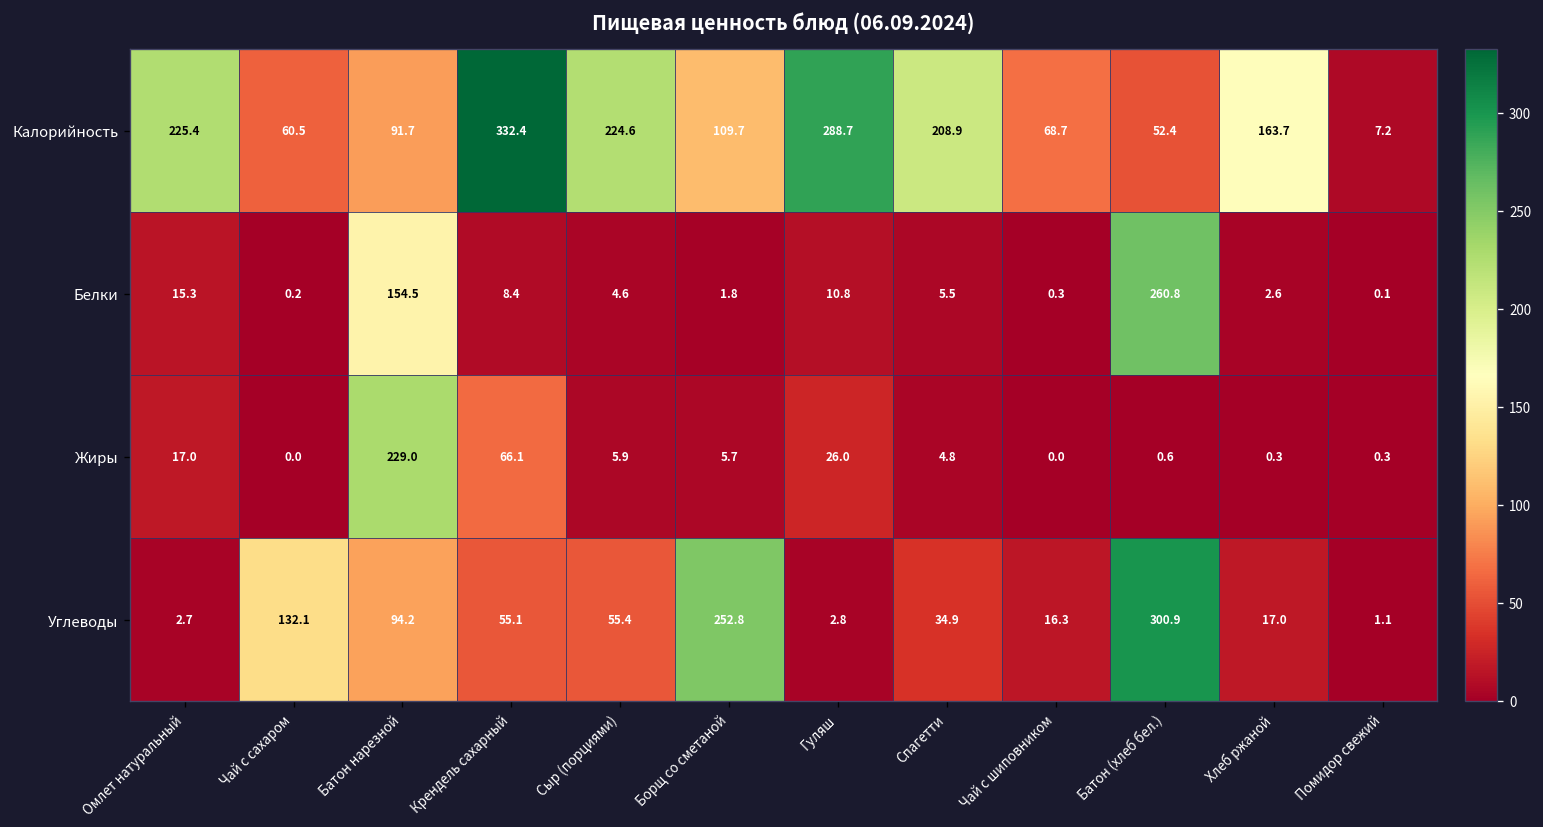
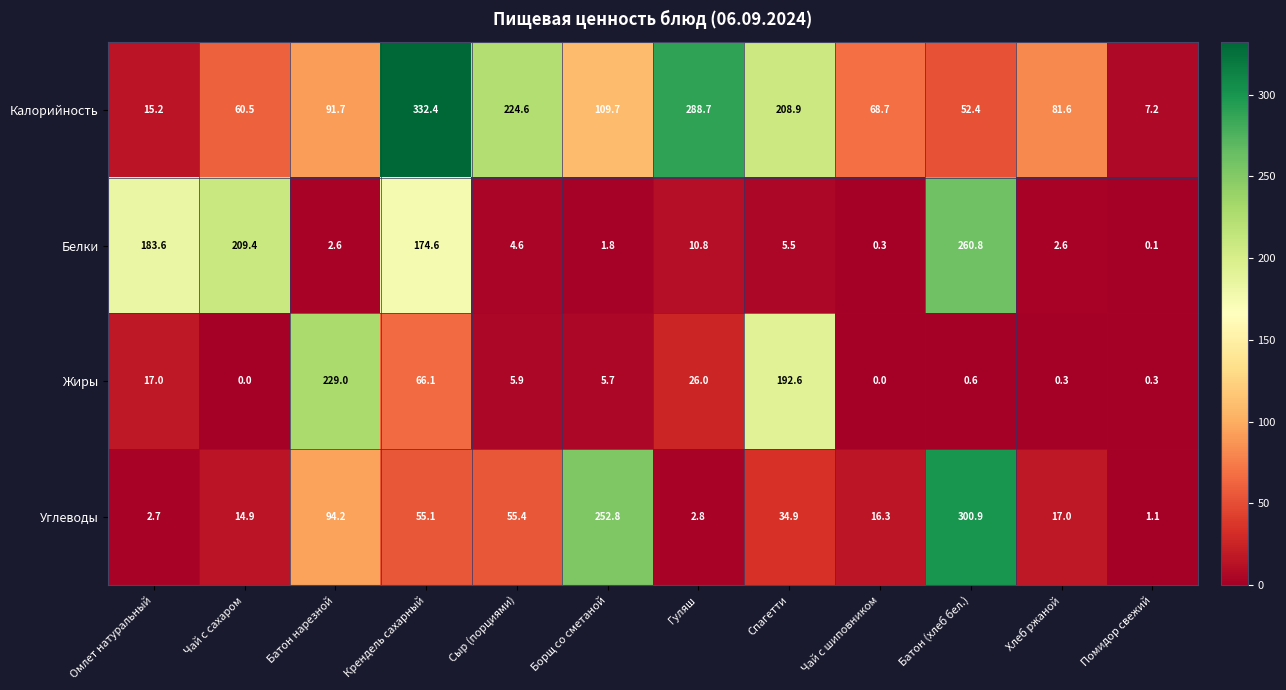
  {
    "Калорийность": {
-     "Омлет натуральный": 225.4,
+     "Омлет натуральный": 15.2,
      "Чай с сахаром": 60.5,
      "Батон нарезной": 91.7,
      "Крендель сахарный": 332.4,
      "Сыр (порциями)": 224.6,
      "Борщ со сметаной": 109.7,
      "Гуляш": 288.7,
      "Спагетти": 208.9,
      "Чай с шиповником": 68.7,
      "Батон (хлеб бел.)": 52.4,
-     "Хлеб ржаной": 163.7,
+     "Хлеб ржаной": 81.6,
      "Помидор свежий": 7.2
    },
    "Белки": {
-     "Омлет натуральный": 15.3,
-     "Чай с сахаром": 0.2,
-     "Батон нарезной": 154.5,
-     "Крендель сахарный": 8.4,
+     "Омлет натуральный": 183.6,
+     "Чай с сахаром": 209.4,
+     "Батон нарезной": 2.6,
+     "Крендель сахарный": 174.6,
      "Сыр (порциями)": 4.6,
      "Борщ со сметаной": 1.8,
      "Гуляш": 10.8,
      "Спагетти": 5.5,
      "Чай с шиповником": 0.3,
      "Батон (хлеб бел.)": 260.8,
      "Хлеб ржаной": 2.6,
      "Помидор свежий": 0.1
    },
    "Жиры": {
      "Омлет натуральный": 17.0,
      "Чай с сахаром": 0.0,
      "Батон нарезной": 229.0,
      "Крендель сахарный": 66.1,
      "Сыр (порциями)": 5.9,
      "Борщ со сметаной": 5.7,
      "Гуляш": 26.0,
-     "Спагетти": 4.8,
+     "Спагетти": 192.6,
      "Чай с шиповником": 0.0,
      "Батон (хлеб бел.)": 0.6,
      "Хлеб ржаной": 0.3,
      "Помидор свежий": 0.3
    },
    "Углеводы": {
      "Омлет натуральный": 2.7,
-     "Чай с сахаром": 132.1,
+     "Чай с сахаром": 14.9,
      "Батон нарезной": 94.2,
      "Крендель сахарный": 55.1,
      "Сыр (порциями)": 55.4,
      "Борщ со сметаной": 252.8,
      "Гуляш": 2.8,
      "Спагетти": 34.9,
      "Чай с шиповником": 16.3,
      "Батон (хлеб бел.)": 300.9,
      "Хлеб ржаной": 17.0,
      "Помидор свежий": 1.1
    }
  }
